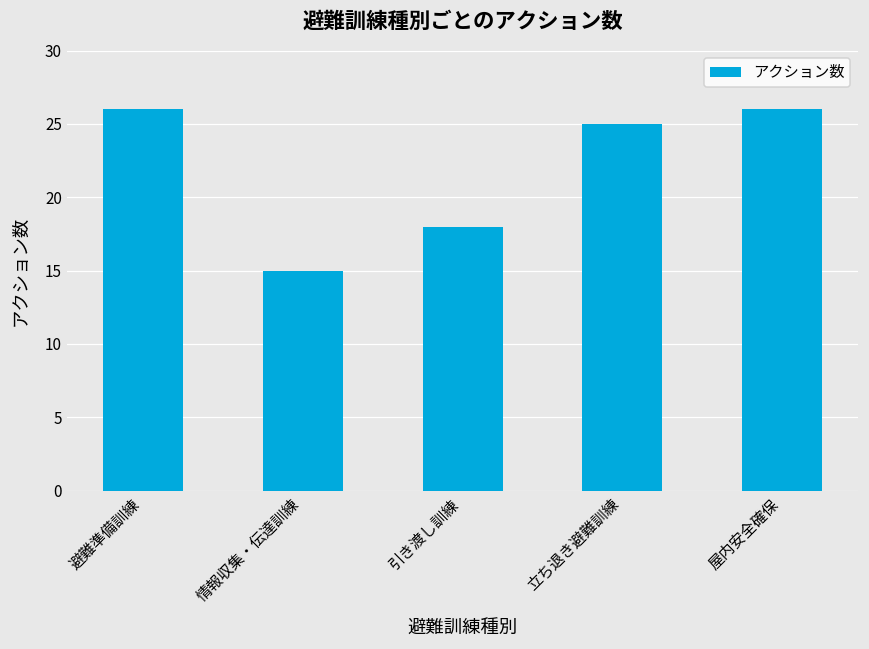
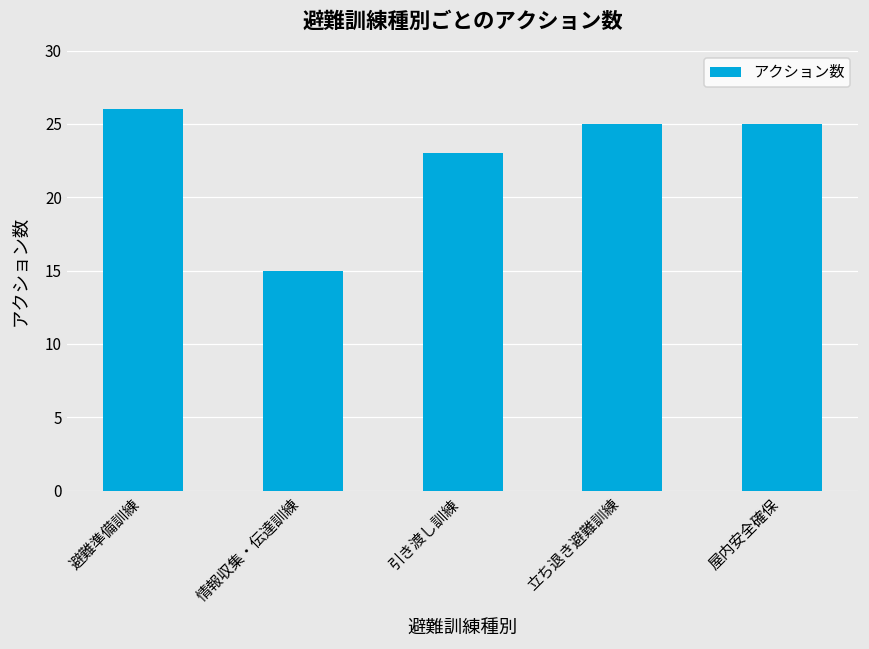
  {
    "避難準備訓練": 26,
    "情報収集・伝達訓練": 15,
-   "引き渡し訓練": 18,
+   "引き渡し訓練": 23,
    "立ち退き避難訓練": 25,
-   "屋内安全確保": 26
+   "屋内安全確保": 25
  }
